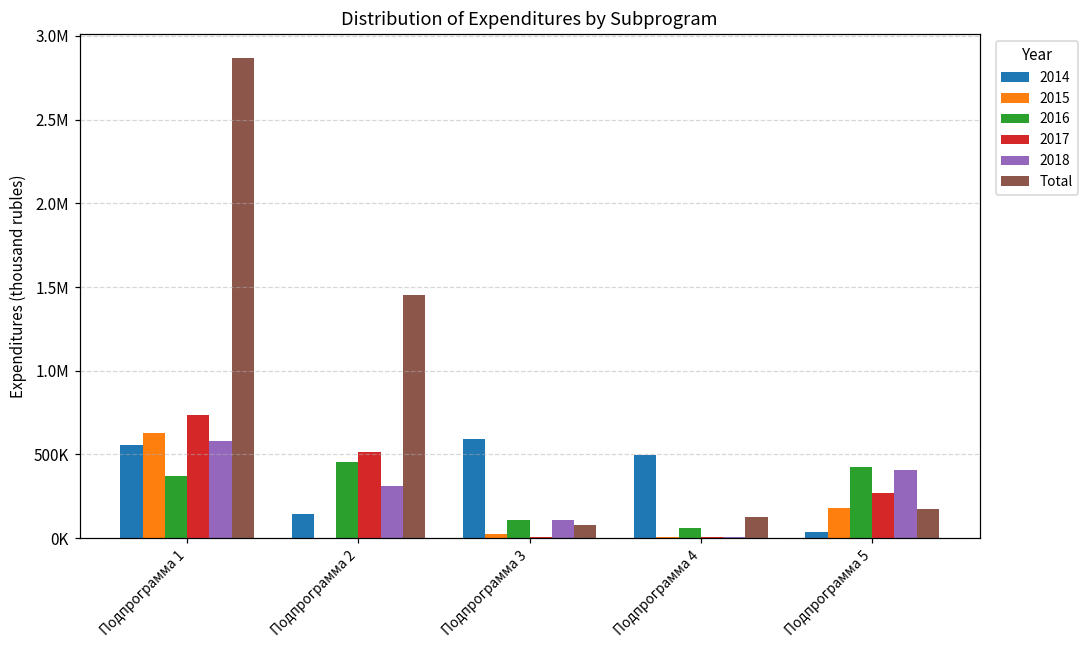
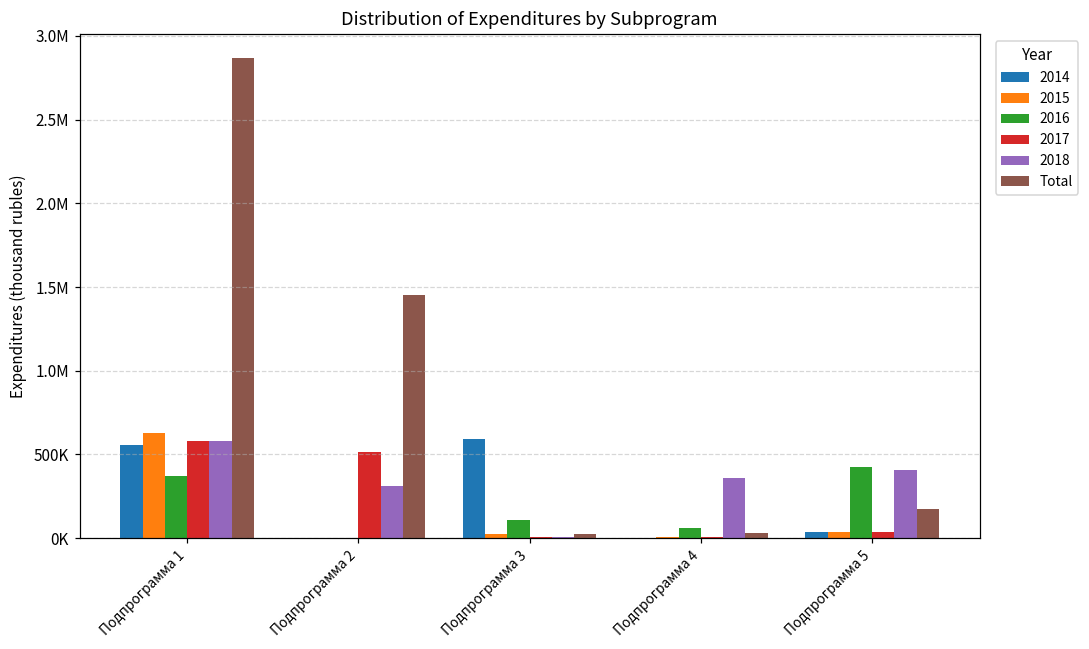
  {
    "2014": {
      "Подпрограмма 1": 560000,
-     "Подпрограмма 2": 140000,
+     "Подпрограмма 2": 0,
      "Подпрограмма 3": 590000,
-     "Подпрограмма 4": 500000,
+     "Подпрограмма 4": 0,
      "Подпрограмма 5": 30000
    },
    "2015": {
      "Подпрограмма 1": 630000,
      "Подпрограмма 3": 20000,
-     "Подпрограмма 5": 180000
+     "Подпрограмма 5": 40000
    },
    "2016": {
      "Подпрограмма 1": 370000,
-     "Подпрограмма 2": 460000,
+     "Подпрограмма 2": 0,
      "Подпрограмма 3": 110000,
      "Подпрограмма 4": 60000,
      "Подпрограмма 5": 420000
    },
    "2017": {
-     "Подпрограмма 1": 740000,
+     "Подпрограмма 1": 580000,
      "Подпрограмма 2": 520000,
-     "Подпрограмма 5": 270000
+     "Подпрограмма 5": 40000
    },
    "2018": {
      "Подпрограмма 1": 580000,
      "Подпрограмма 2": 310000,
-     "Подпрограмма 3": 110000,
-     "Подпрограмма 4": 10000,
+     "Подпрограмма 3": 10000,
+     "Подпрограмма 4": 360000,
      "Подпрограмма 5": 410000
    },
    "Total": {
      "Подпрограмма 1": 2870000,
      "Подпрограмма 2": 1450000,
-     "Подпрограмма 3": 80000,
-     "Подпрограмма 4": 120000,
+     "Подпрограмма 3": 30000,
+     "Подпрограмма 4": 30000,
      "Подпрограмма 5": 180000
    }
  }
